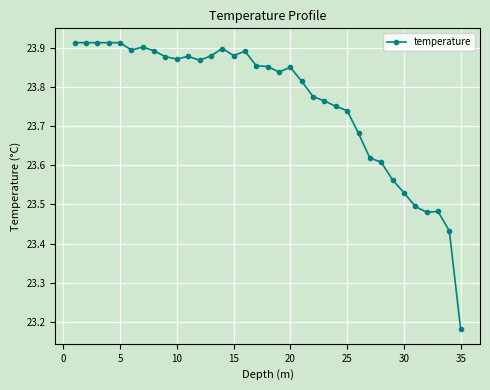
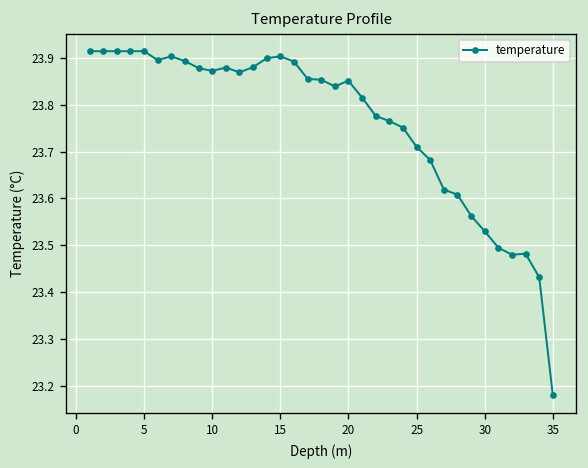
  {
    "5": 23.91,
    "10": 23.87,
-   "15": 23.88,
+   "15": 23.90,
    "20": 23.85,
-   "25": 23.74,
+   "25": 23.71,
    "30": 23.53,
    "35": 23.18
  }
